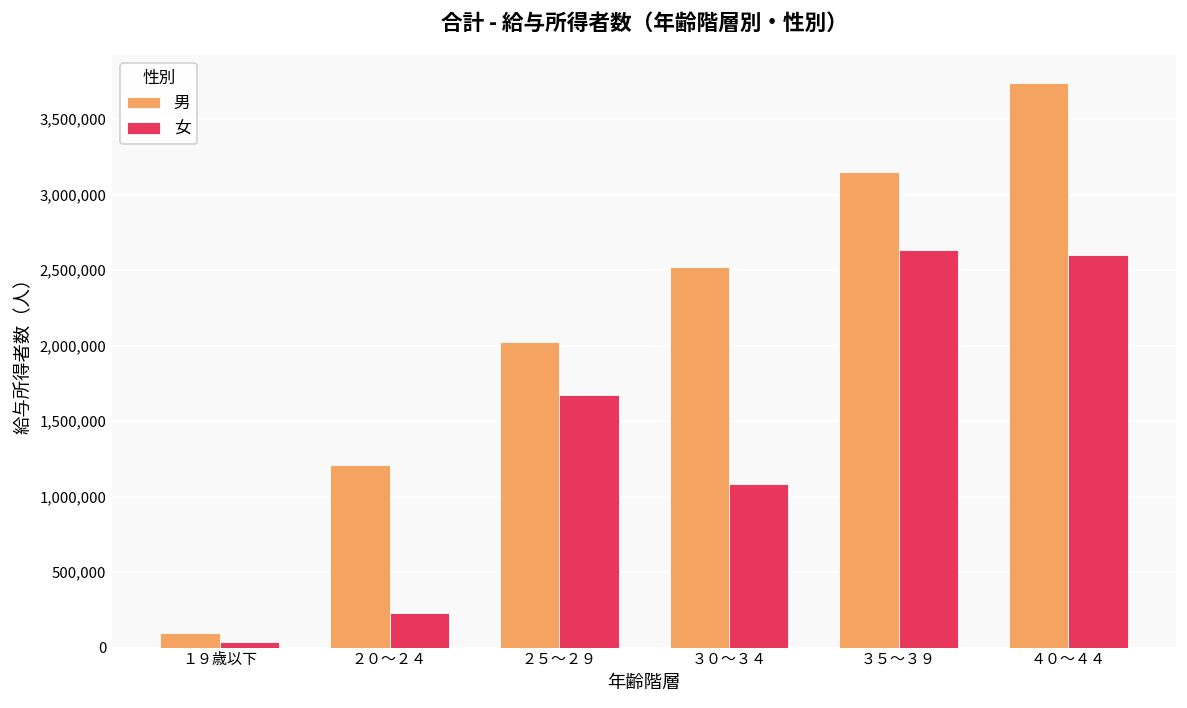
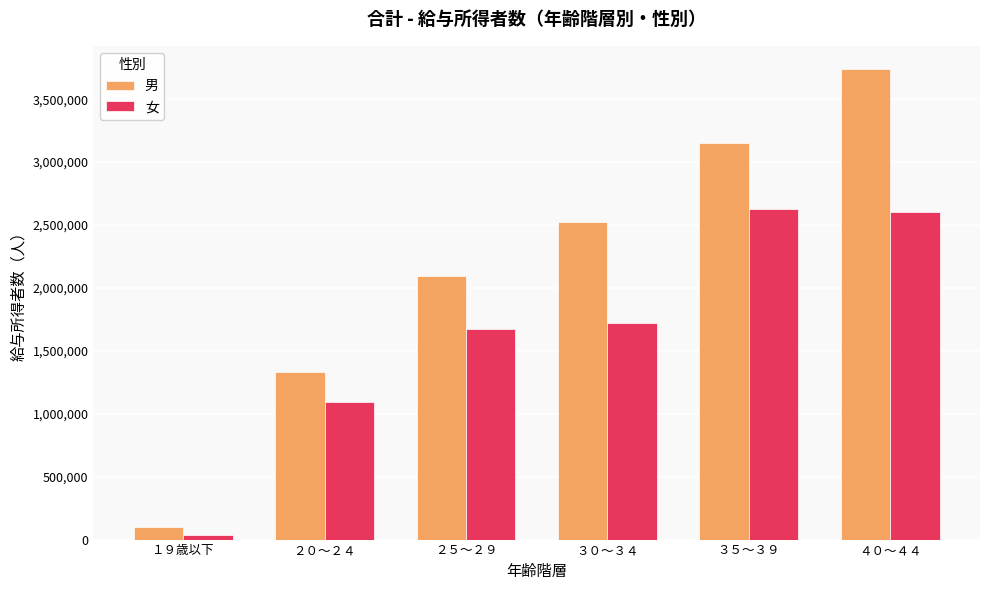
  {
    "男": {
      "１９歳以下": "100,000",
-     "２０～２４": "1,210,000",
-     "２５～２９": "2,030,000",
+     "２０～２４": "1,330,000",
+     "２５～２９": "2,090,000",
      "３０～３４": "2,520,000",
      "３５～３９": "3,150,000",
      "４０～４４": "3,740,000"
    },
    "女": {
      "１９歳以下": "40,000",
-     "２０～２４": "230,000",
+     "２０～２４": "1,100,000",
      "２５～２９": "1,670,000",
-     "３０～３４": "1,080,000",
+     "３０～３４": "1,720,000",
      "３５～３９": "2,630,000",
      "４０～４４": "2,600,000"
    }
  }
